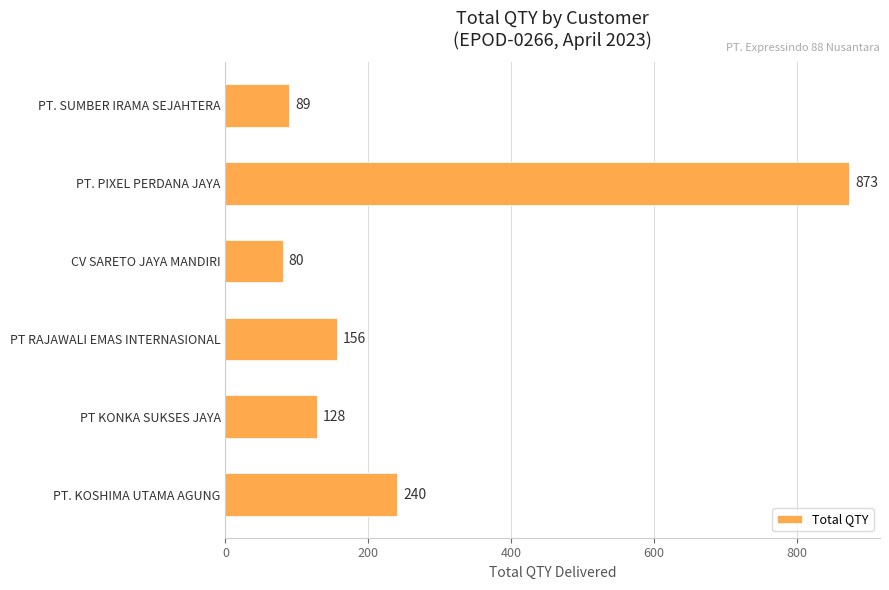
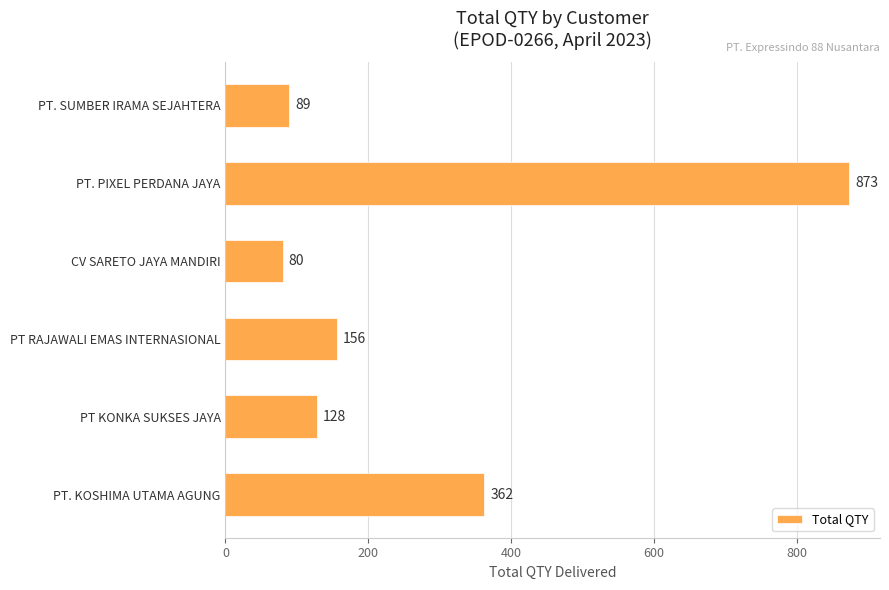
  {
    "PT. SUMBER IRAMA SEJAHTERA": 89,
    "PT. PIXEL PERDANA JAYA": 873,
    "CV SARETO JAYA MANDIRI": 80,
    "PT RAJAWALI EMAS INTERNASIONAL": 156,
    "PT KONKA SUKSES JAYA": 128,
-   "PT. KOSHIMA UTAMA AGUNG": 240
+   "PT. KOSHIMA UTAMA AGUNG": 362
  }
